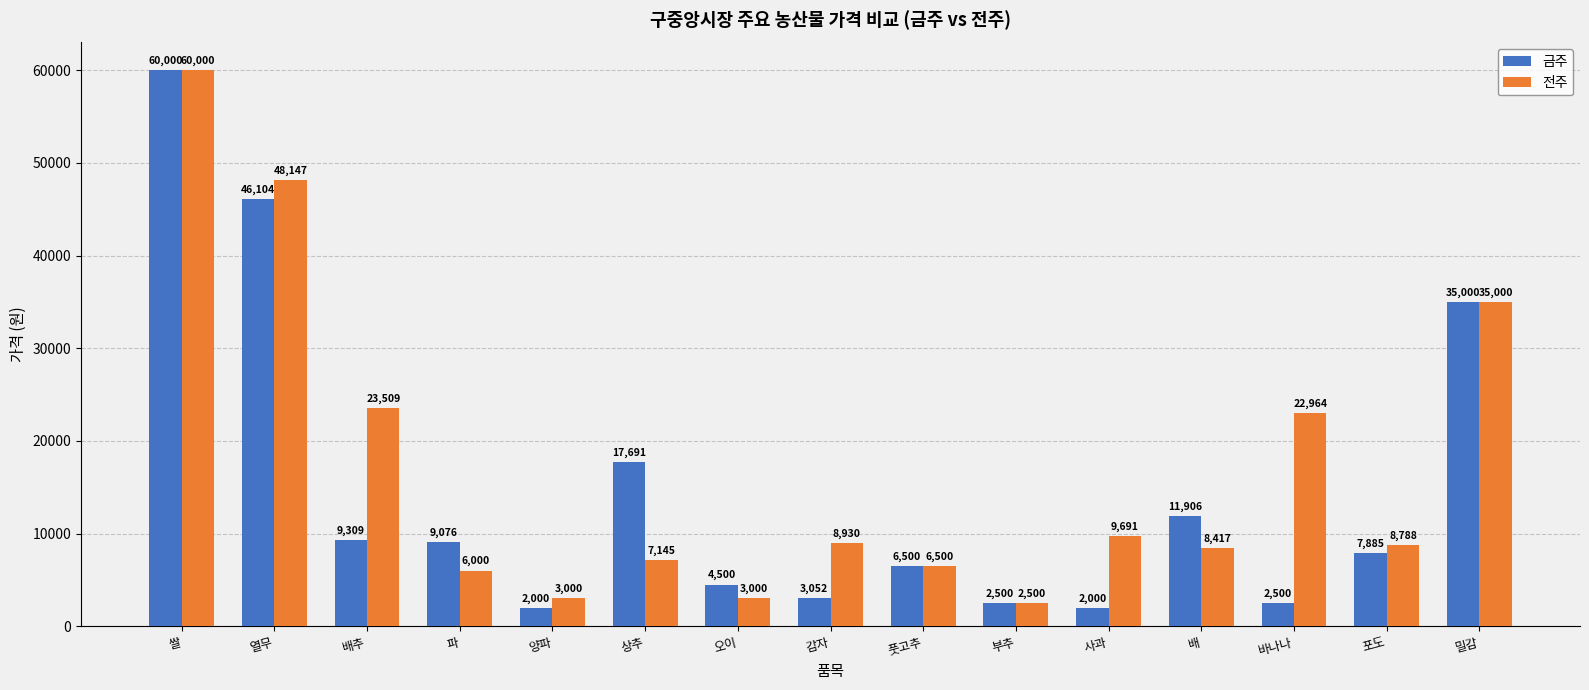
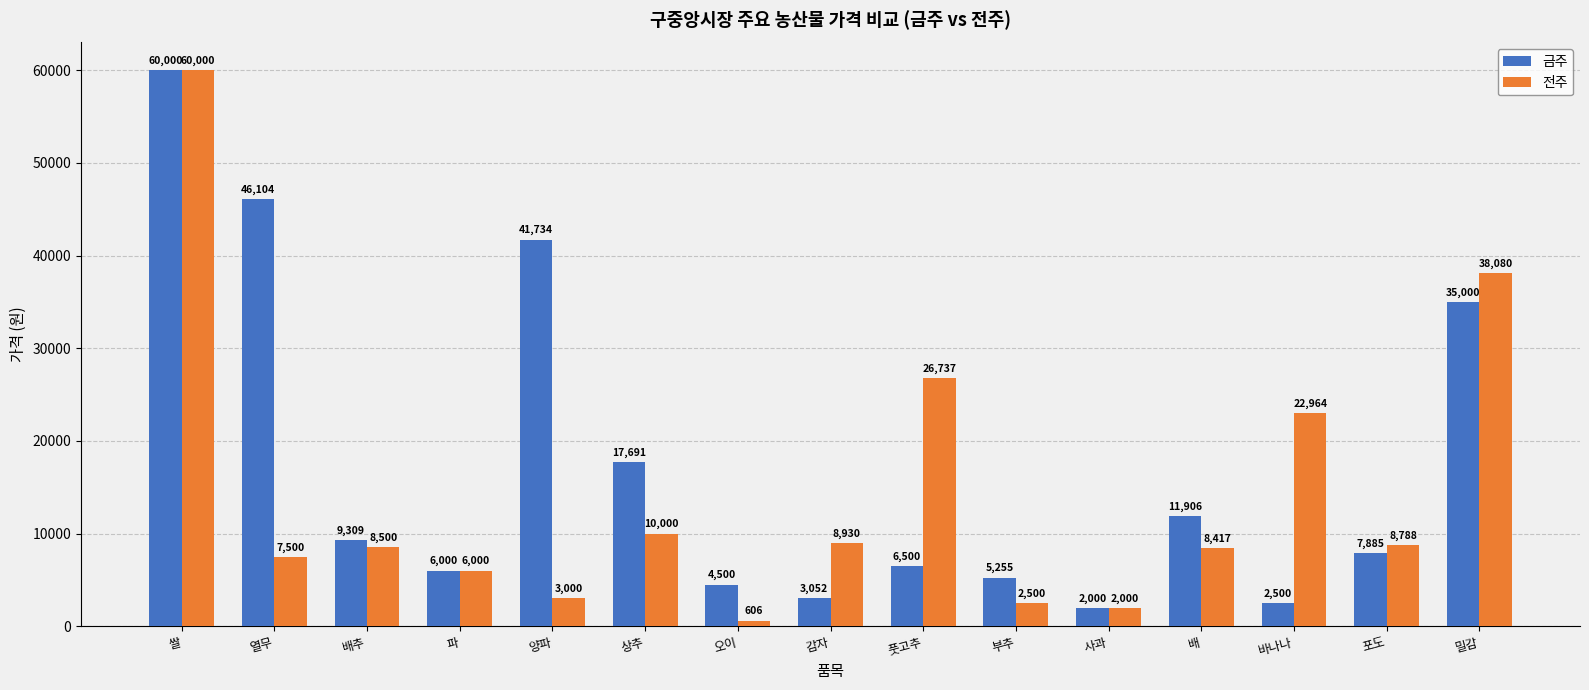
  {
    "금주": {
      "쌀": "60,000",
      "열무": "46,104",
      "배추": "9,309",
-     "파": "9,076",
-     "양파": "2,000",
+     "파": "6,000",
+     "양파": "41,734",
      "상추": "17,691",
      "오이": "4,500",
      "감자": "3,052",
      "풋고추": "6,500",
-     "부추": "2,500",
+     "부추": "5,255",
      "사과": "2,000",
      "배": "11,906",
      "바나나": "2,500",
      "포도": "7,885",
      "밀감": "35,000"
    },
    "전주": {
      "쌀": "60,000",
-     "열무": "48,147",
-     "배추": "23,509",
+     "열무": "7,500",
+     "배추": "8,500",
      "파": "6,000",
      "양파": "3,000",
-     "상추": "7,145",
-     "오이": "3,000",
+     "상추": "10,000",
+     "오이": "606",
      "감자": "8,930",
-     "풋고추": "6,500",
+     "풋고추": "26,737",
      "부추": "2,500",
-     "사과": "9,691",
+     "사과": "2,000",
      "배": "8,417",
      "바나나": "22,964",
      "포도": "8,788",
-     "밀감": "35,000"
+     "밀감": "38,080"
    }
  }
